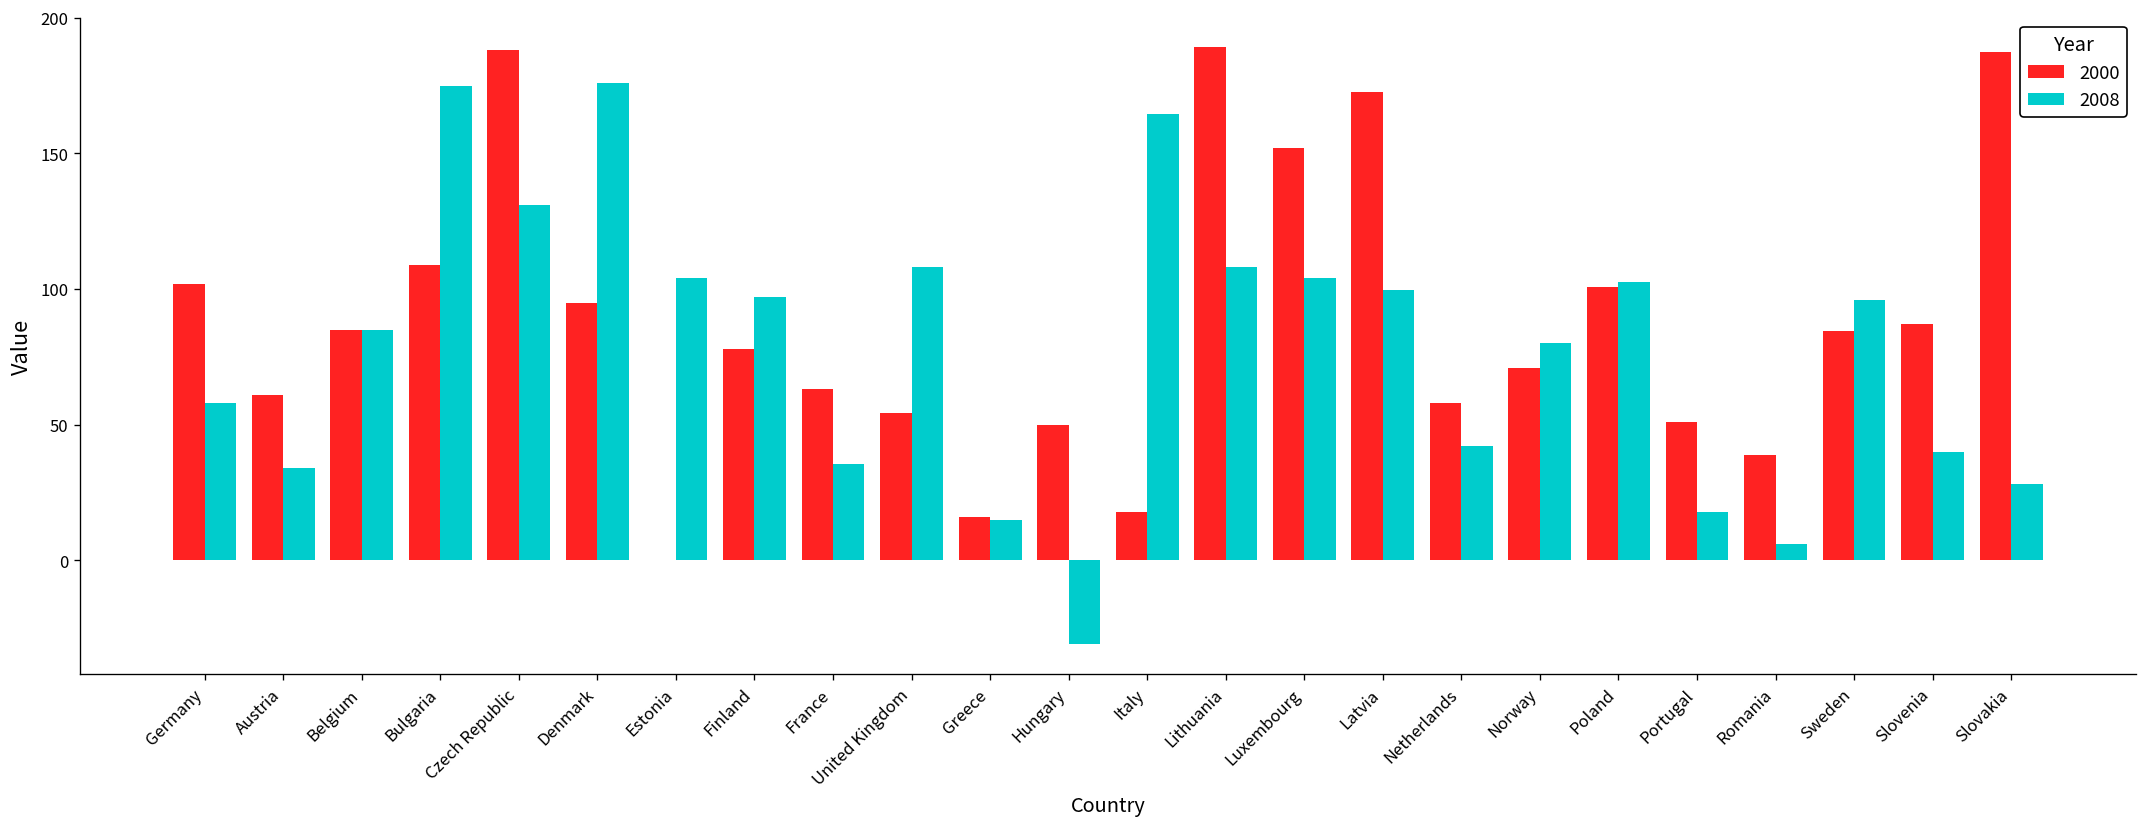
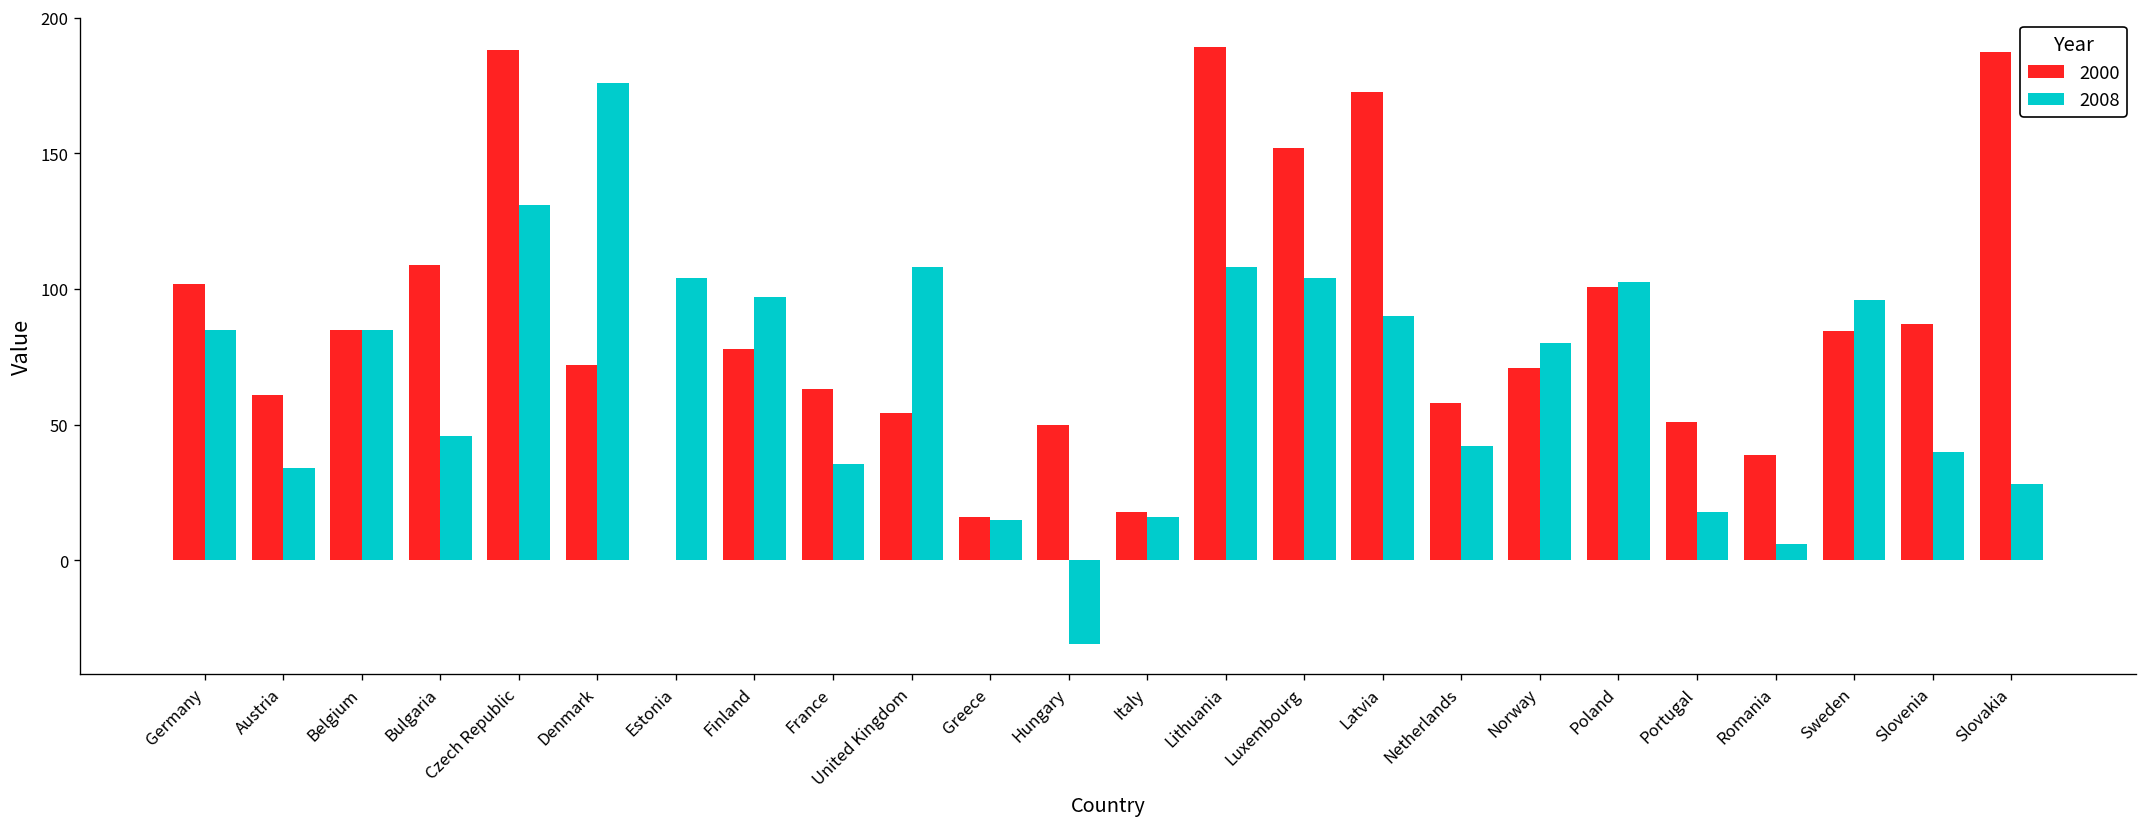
  {
    "2000": {
      "Germany": 102,
      "Austria": 61,
      "Belgium": 85,
      "Bulgaria": 109,
      "Czech Republic": 188,
-     "Denmark": 95,
+     "Denmark": 72,
      "Estonia": 0,
      "Finland": 78,
      "France": 63,
      "United Kingdom": 54,
      "Greece": 16,
      "Hungary": 50,
      "Italy": 18,
      "Lithuania": 189,
      "Luxembourg": 152,
      "Latvia": 173,
      "Netherlands": 58,
      "Norway": 71,
      "Poland": 101,
      "Portugal": 51,
      "Romania": 39,
      "Sweden": 85,
      "Slovenia": 87,
      "Slovakia": 188
    },
    "2008": {
-     "Germany": 58,
+     "Germany": 85,
      "Austria": 34,
      "Belgium": 85,
-     "Bulgaria": 175,
+     "Bulgaria": 46,
      "Czech Republic": 131,
      "Denmark": 176,
      "Estonia": 104,
      "Finland": 97,
      "France": 36,
      "United Kingdom": 108,
      "Greece": 15,
      "Hungary": -31,
-     "Italy": 164,
+     "Italy": 16,
      "Lithuania": 108,
      "Luxembourg": 104,
-     "Latvia": 100,
+     "Latvia": 90,
      "Netherlands": 42,
      "Norway": 80,
      "Poland": 102,
      "Portugal": 18,
      "Romania": 6,
      "Sweden": 96,
      "Slovenia": 40,
      "Slovakia": 28
    }
  }
